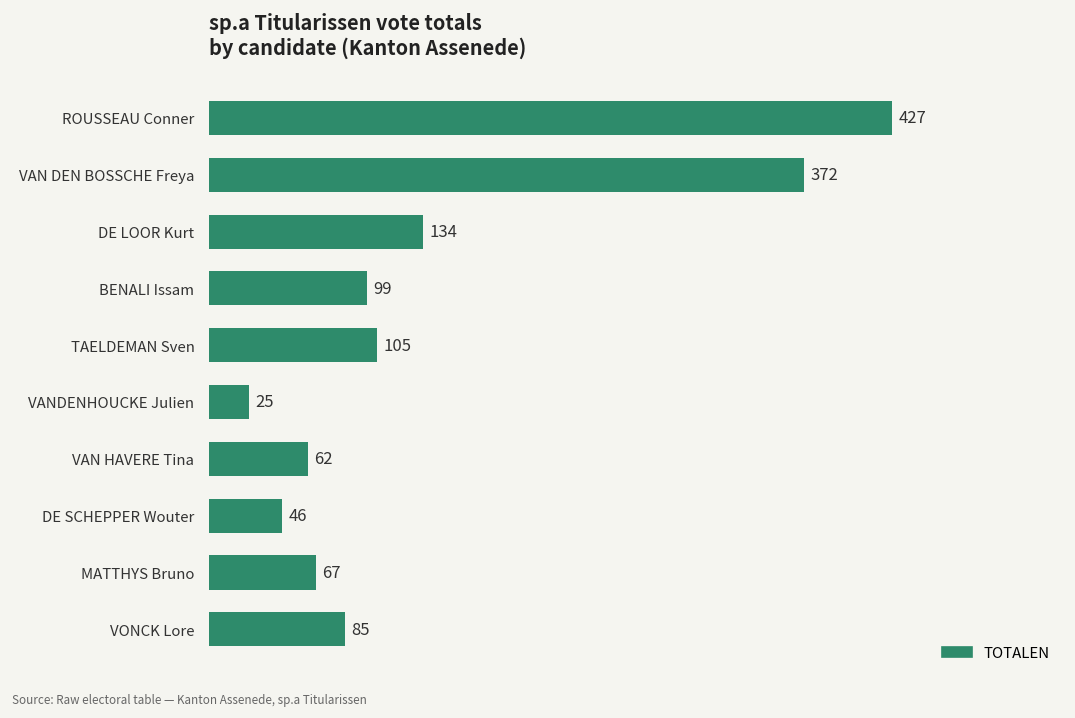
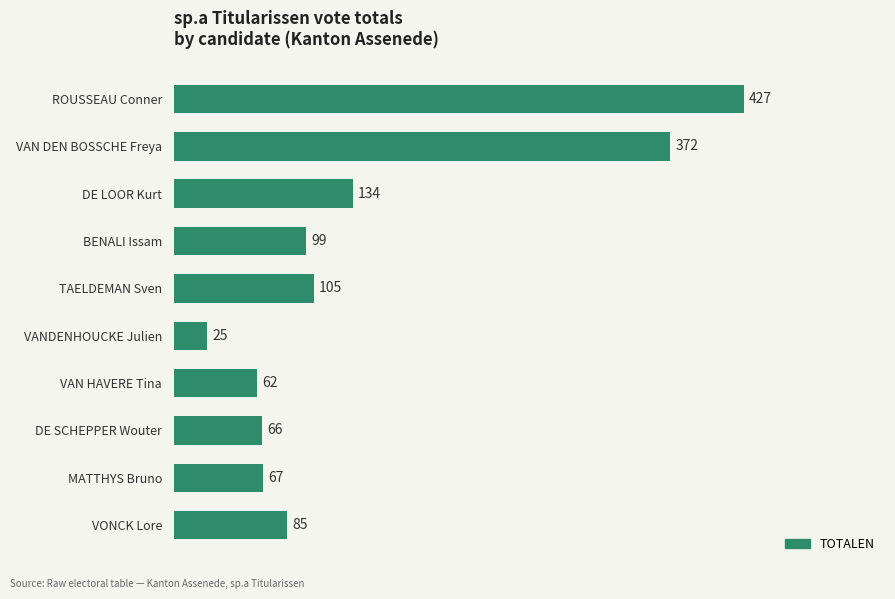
  {
    "ROUSSEAU Conner": 427,
    "VAN DEN BOSSCHE Freya": 372,
    "DE LOOR Kurt": 134,
    "BENALI Issam": 99,
    "TAELDEMAN Sven": 105,
    "VANDENHOUCKE Julien": 25,
    "VAN HAVERE Tina": 62,
-   "DE SCHEPPER Wouter": 46,
+   "DE SCHEPPER Wouter": 66,
    "MATTHYS Bruno": 67,
    "VONCK Lore": 85
  }
